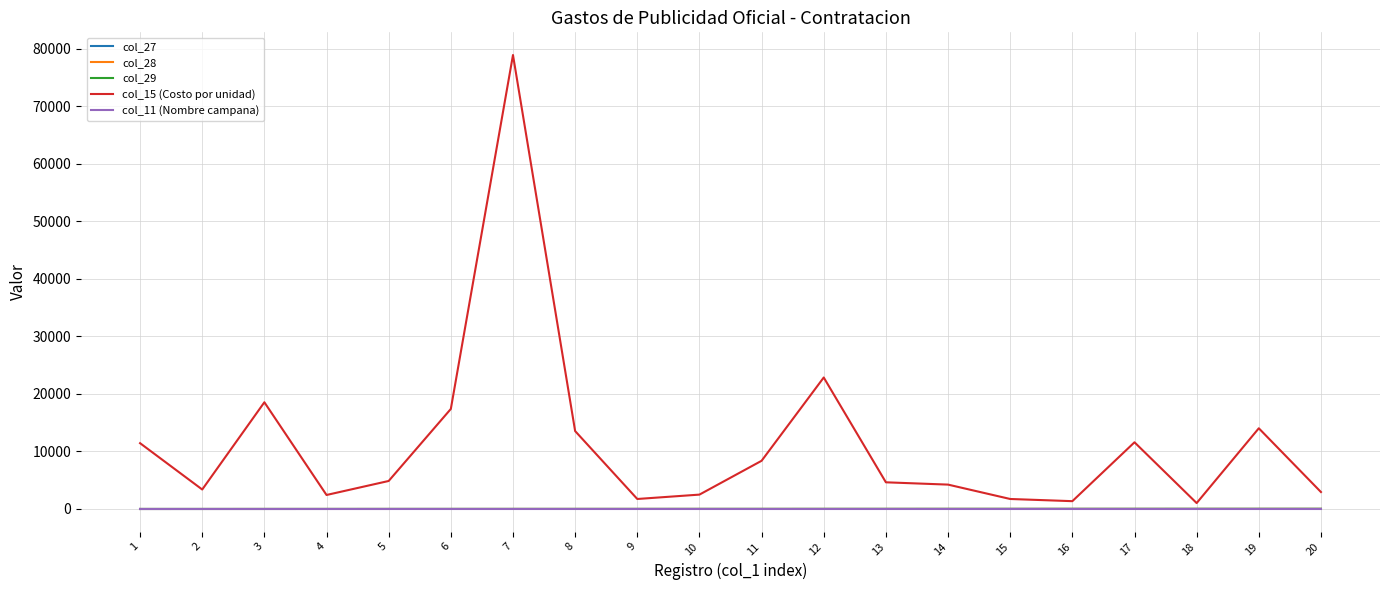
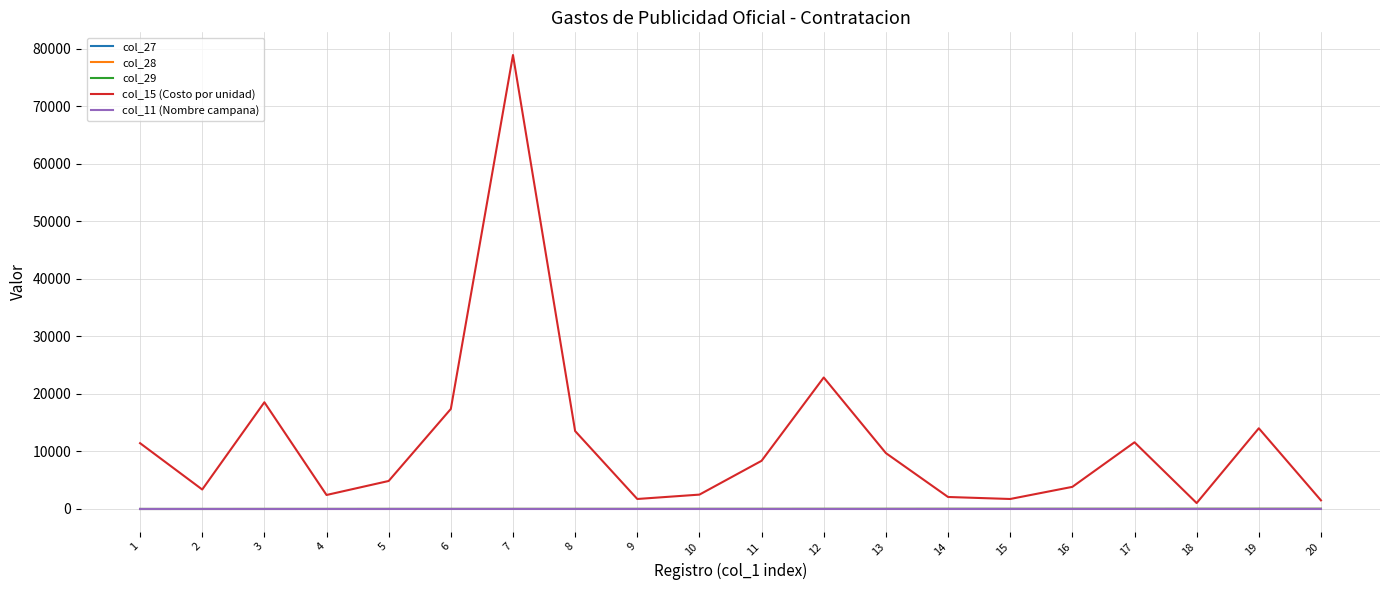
  {
    "col_11 (Nombre campana)": {
      "1": 0,
      "2": 0,
      "3": 0,
      "4": 0,
      "5": 0,
      "6": 0,
      "7": 0,
      "8": 0,
      "9": 0,
      "10": 0,
      "11": 0,
      "12": 0,
      "13": 0,
      "14": 0,
      "15": 0,
      "16": 0,
      "17": 0,
      "18": 0,
      "19": 0,
      "20": 0
    },
    "col_15 (Costo por unidad)": {
      "1": 11000,
      "2": 3000,
      "3": 19000,
      "4": 2000,
      "5": 5000,
      "6": 17000,
      "7": 79000,
      "8": 14000,
      "9": 2000,
      "10": 3000,
      "11": 8000,
      "12": 23000,
-     "13": 5000,
-     "14": 4000,
+     "13": 10000,
+     "14": 2000,
      "15": 2000,
-     "16": 1000,
+     "16": 4000,
      "17": 12000,
      "18": 1000,
      "19": 14000,
-     "20": 3000
+     "20": 2000
    }
  }
